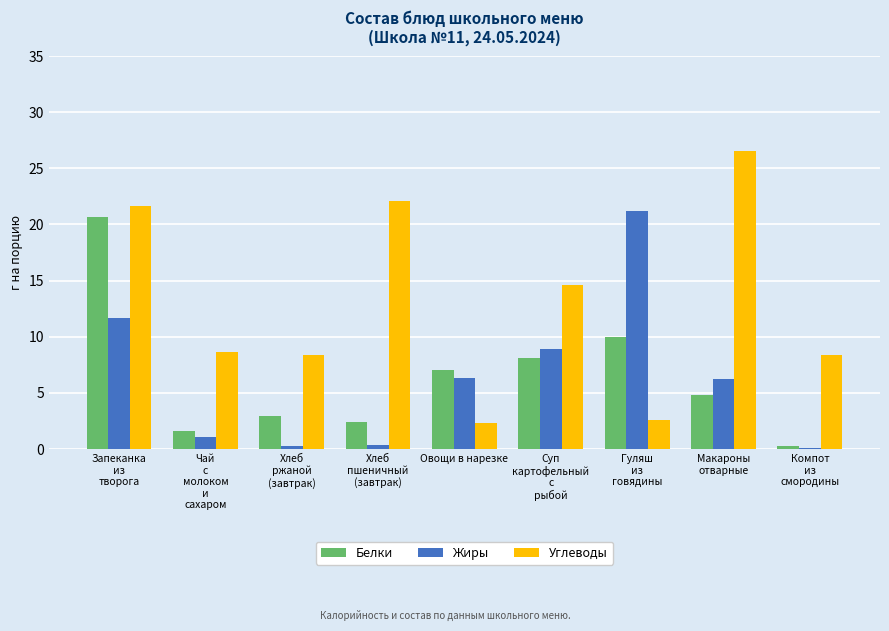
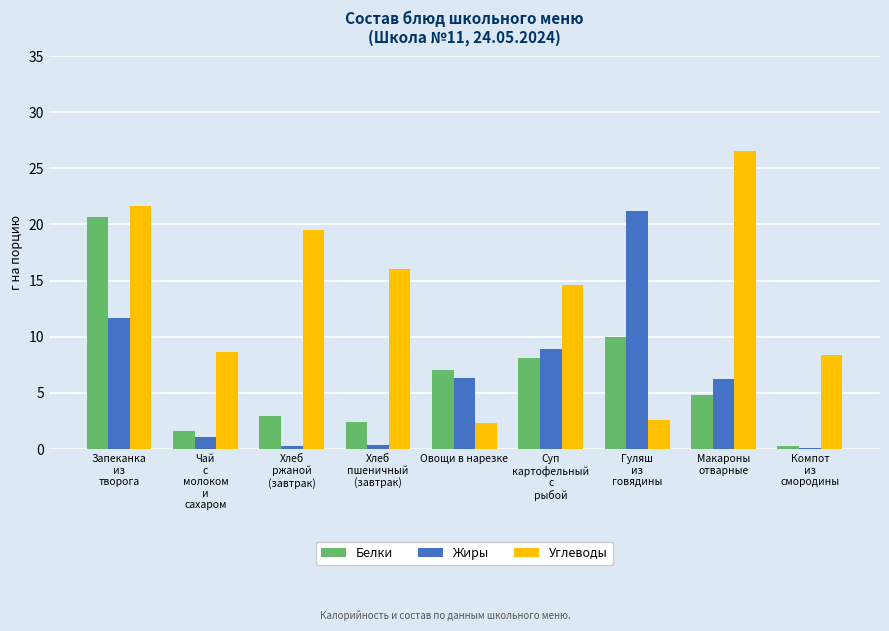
  {
    "Белки": {
      "Запеканка из творога": 20.7,
      "Чай с молоком и сахаром": 1.6,
      "Хлеб ржаной (завтрак)": 2.9,
      "Хлеб пшеничный (завтрак)": 2.4,
      "Овощи в нарезке": 7.0,
      "Суп картофельный с рыбой": 8.1,
      "Гуляш из говядины": 10.0,
      "Макароны отварные": 4.8,
      "Компот из смородины": 0.3
    },
    "Жиры": {
      "Запеканка из творога": 11.7,
      "Чай с молоком и сахаром": 1.1,
      "Хлеб ржаной (завтрак)": 0.3,
      "Хлеб пшеничный (завтрак)": 0.4,
      "Овощи в нарезке": 6.3,
      "Суп картофельный с рыбой": 8.9,
      "Гуляш из говядины": 21.2,
      "Макароны отварные": 6.2
    },
    "Углеводы": {
      "Запеканка из творога": 21.6,
      "Чай с молоком и сахаром": 8.6,
-     "Хлеб ржаной (завтрак)": 8.4,
-     "Хлеб пшеничный (завтрак)": 22.1,
+     "Хлеб ржаной (завтрак)": 19.5,
+     "Хлеб пшеничный (завтрак)": 16.0,
      "Овощи в нарезке": 2.3,
      "Суп картофельный с рыбой": 14.6,
      "Гуляш из говядины": 2.6,
      "Макароны отварные": 26.5,
      "Компот из смородины": 8.4
    }
  }
